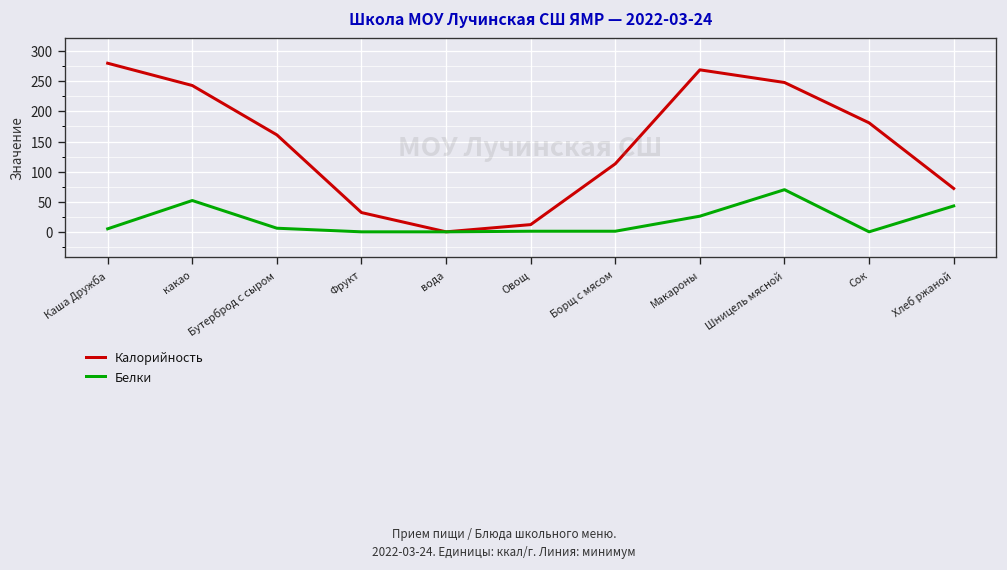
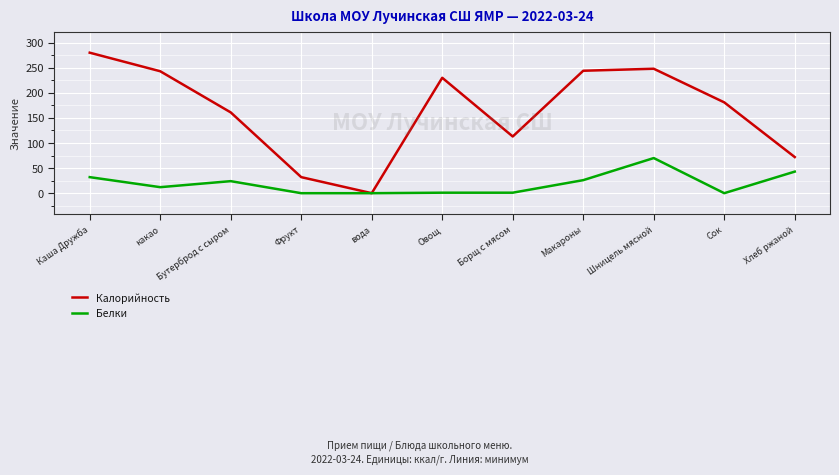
  {
    "Калорийность": {
      "Каша Дружба": 280,
      "какао": 240,
      "Бутерброд с сыром": 160,
      "Фрукт": 30,
-     "Овощ": 10,
+     "Овощ": 230,
      "Борщ с мясом": 110,
-     "Макароны": 270,
+     "Макароны": 240,
      "Шницель мясной": 250,
      "Сок": 180,
      "Хлеб ржаной": 70
    },
    "Белки": {
-     "Каша Дружба": 10,
-     "какао": 50,
-     "Бутерброд с сыром": 10,
+     "Каша Дружба": 30,
+     "какао": 10,
+     "Бутерброд с сыром": 20,
      "Фрукт": 0,
      "Овощ": 0,
      "Борщ с мясом": 0,
      "Макароны": 30,
      "Шницель мясной": 70,
      "Сок": 0,
      "Хлеб ржаной": 40
    }
  }
